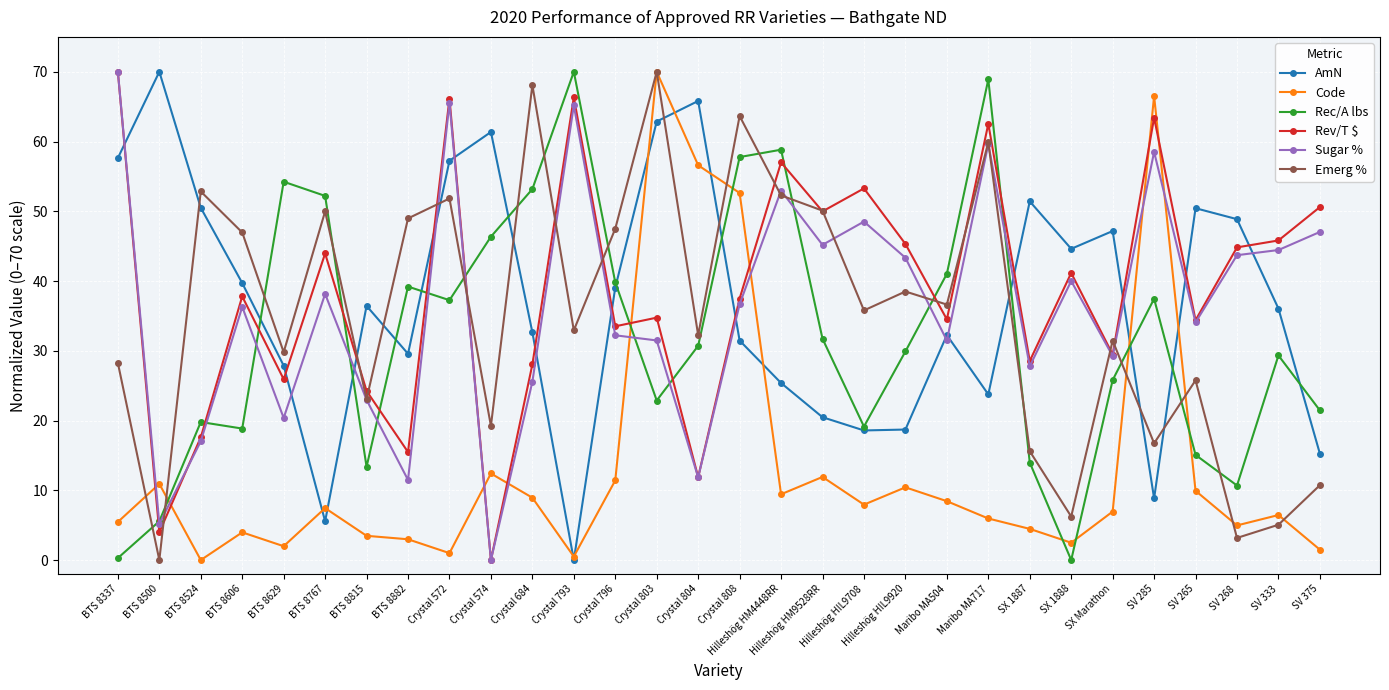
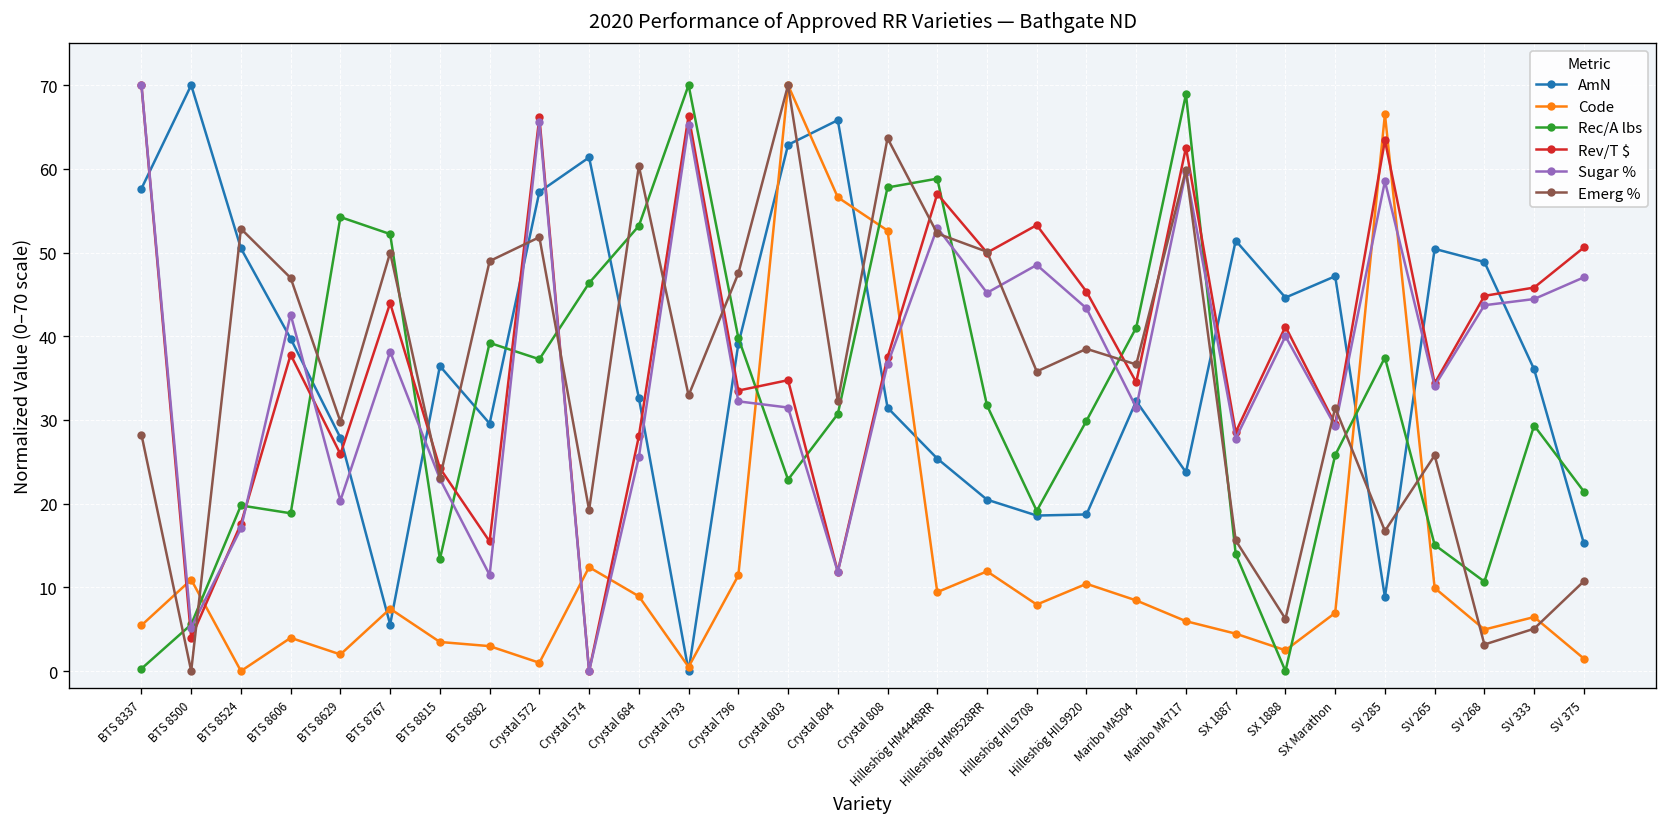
  {
    "AmN": {
      "BTS 8337": 58,
      "BTS 8500": 70,
      "BTS 8524": 51,
      "BTS 8606": 40,
      "BTS 8629": 28,
      "BTS 8767": 6,
      "BTS 8815": 36,
      "BTS 8882": 30,
      "Crystal 572": 57,
      "Crystal 574": 61,
      "Crystal 684": 33,
      "Crystal 793": 0,
      "Crystal 796": 39,
      "Crystal 803": 63,
      "Crystal 804": 66,
      "Crystal 808": 31,
      "Hilleshög HM4448RR": 25,
      "Hilleshög HM9528RR": 20,
      "Hilleshög HIL9708": 19,
      "Hilleshög HIL9920": 19,
      "Maribo MA504": 32,
      "Maribo MA717": 24,
      "SX 1887": 51,
      "SX 1888": 45,
      "SX Marathon": 47,
      "SV 285": 9,
      "SV 265": 50,
      "SV 268": 49,
      "SV 333": 36,
      "SV 375": 15
    },
    "Code": {
      "BTS 8337": 5,
      "BTS 8500": 11,
      "BTS 8524": 0,
      "BTS 8606": 4,
      "BTS 8629": 2,
      "BTS 8767": 7,
      "BTS 8815": 3,
      "BTS 8882": 3,
      "Crystal 572": 1,
      "Crystal 574": 12,
      "Crystal 684": 9,
      "Crystal 793": 0,
      "Crystal 796": 11,
      "Crystal 804": 57,
      "Crystal 808": 53,
      "Hilleshög HM4448RR": 9,
      "Hilleshög HM9528RR": 12,
      "Hilleshög HIL9708": 8,
      "Hilleshög HIL9920": 10,
      "Maribo MA504": 8,
      "Maribo MA717": 6,
      "SX 1887": 4,
      "SX 1888": 2,
      "SX Marathon": 7,
      "SV 285": 67,
      "SV 265": 10,
      "SV 268": 5,
      "SV 333": 6,
      "SV 375": 1
    },
    "Rec/A lbs": {
      "BTS 8337": 0,
      "BTS 8500": 6,
      "BTS 8524": 20,
      "BTS 8606": 19,
      "BTS 8629": 54,
      "BTS 8767": 52,
      "BTS 8815": 13,
      "BTS 8882": 39,
      "Crystal 572": 37,
      "Crystal 574": 46,
      "Crystal 684": 53,
      "Crystal 793": 70,
      "Crystal 796": 40,
      "Crystal 803": 23,
      "Crystal 804": 31,
      "Crystal 808": 58,
      "Hilleshög HM4448RR": 59,
      "Hilleshög HM9528RR": 32,
      "Hilleshög HIL9708": 19,
      "Hilleshög HIL9920": 30,
      "Maribo MA504": 41,
      "Maribo MA717": 69,
      "SX 1887": 14,
      "SX 1888": 0,
      "SX Marathon": 26,
      "SV 285": 37,
      "SV 265": 15,
      "SV 268": 11,
      "SV 333": 29,
      "SV 375": 21
    },
    "Rev/T $": {
      "BTS 8500": 4,
      "BTS 8524": 18,
      "BTS 8606": 38,
      "BTS 8629": 26,
      "BTS 8767": 44,
      "BTS 8815": 24,
      "BTS 8882": 15,
      "Crystal 572": 66,
      "Crystal 684": 28,
      "Crystal 793": 66,
      "Crystal 796": 34,
      "Crystal 803": 35,
      "Crystal 808": 37,
      "Hilleshög HM4448RR": 57,
      "Hilleshög HIL9708": 53,
      "Hilleshög HIL9920": 45,
      "Maribo MA504": 35,
      "Maribo MA717": 63,
      "SX 1887": 29,
      "SX 1888": 41,
      "SV 285": 63,
      "SV 268": 45,
      "SV 333": 46,
      "SV 375": 51
    },
    "Sugar %": {
      "BTS 8500": 5,
      "BTS 8524": 17,
-     "BTS 8606": 36,
+     "BTS 8606": 43,
      "BTS 8629": 20,
      "BTS 8767": 38,
      "BTS 8882": 11,
      "Crystal 572": 66,
      "Crystal 684": 26,
      "Crystal 793": 65,
      "Crystal 796": 32,
      "Crystal 803": 31,
      "Crystal 808": 37,
      "Hilleshög HM4448RR": 53,
      "Hilleshög HM9528RR": 45,
      "Hilleshög HIL9708": 49,
      "Hilleshög HIL9920": 43,
      "Maribo MA504": 31,
      "SX 1887": 28,
      "SX 1888": 40,
      "SV 285": 59,
      "SV 268": 44,
      "SV 333": 44,
      "SV 375": 47
    },
    "Emerg %": {
      "BTS 8337": 28,
      "BTS 8500": 0,
      "BTS 8524": 53,
      "BTS 8606": 47,
      "BTS 8629": 30,
      "BTS 8767": 50,
      "BTS 8882": 49,
      "Crystal 572": 52,
      "Crystal 574": 19,
-     "Crystal 684": 68,
+     "Crystal 684": 60,
      "Crystal 793": 33,
      "Crystal 796": 48,
      "Crystal 804": 32,
      "Crystal 808": 64,
      "Hilleshög HM4448RR": 52,
      "Hilleshög HIL9708": 36,
      "Hilleshög HIL9920": 38,
      "Maribo MA504": 37,
      "SX 1887": 16,
      "SX 1888": 6,
      "SX Marathon": 31,
      "SV 285": 17,
      "SV 265": 26,
      "SV 268": 3,
      "SV 333": 5,
      "SV 375": 11
    }
  }
